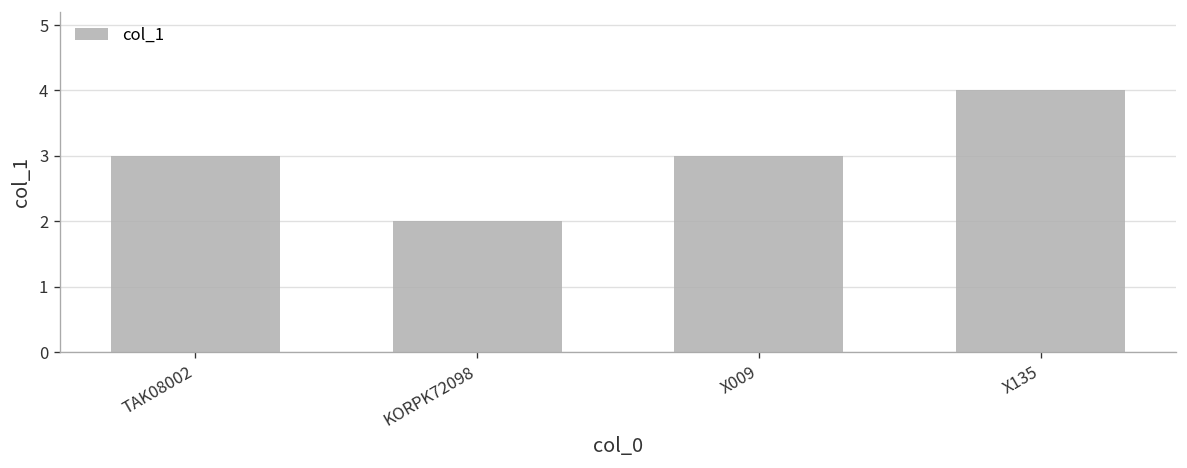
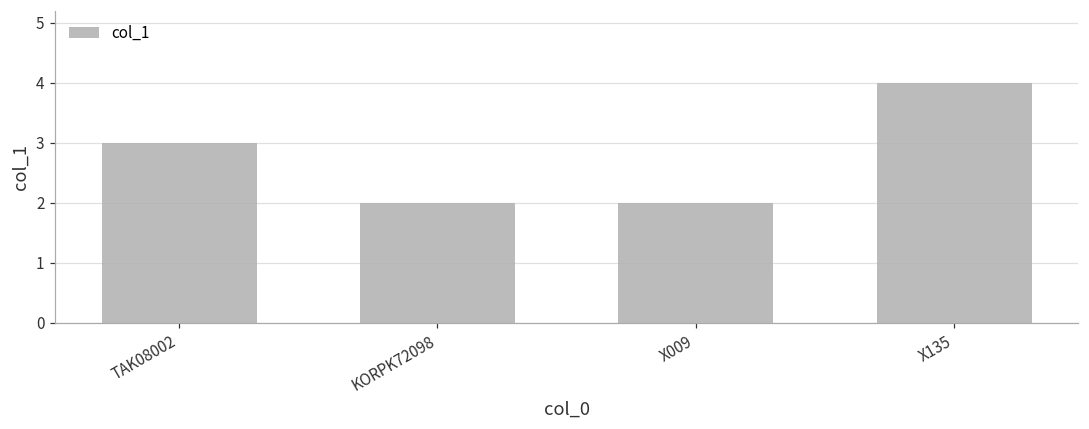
  {
    "TAK08002": 3,
    "KORPK72098": 2,
-   "X009": 3,
+   "X009": 2,
    "X135": 4
  }
